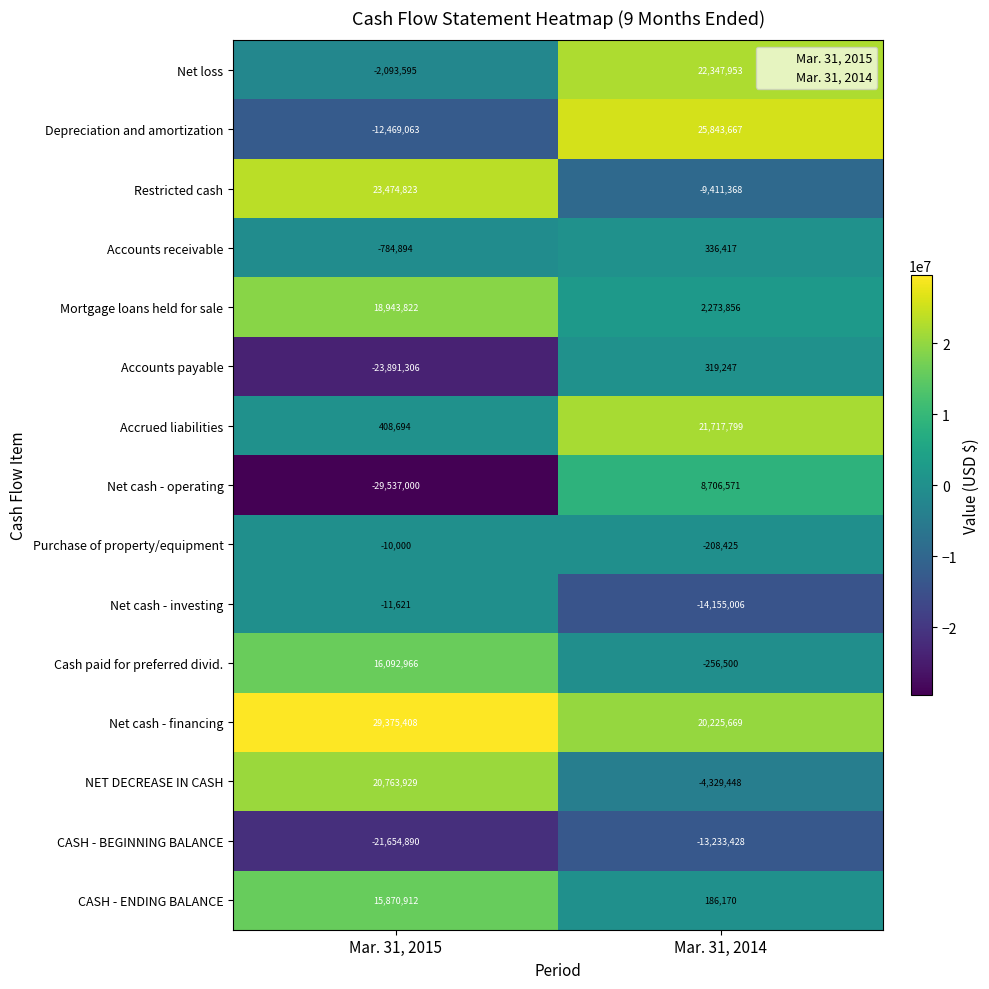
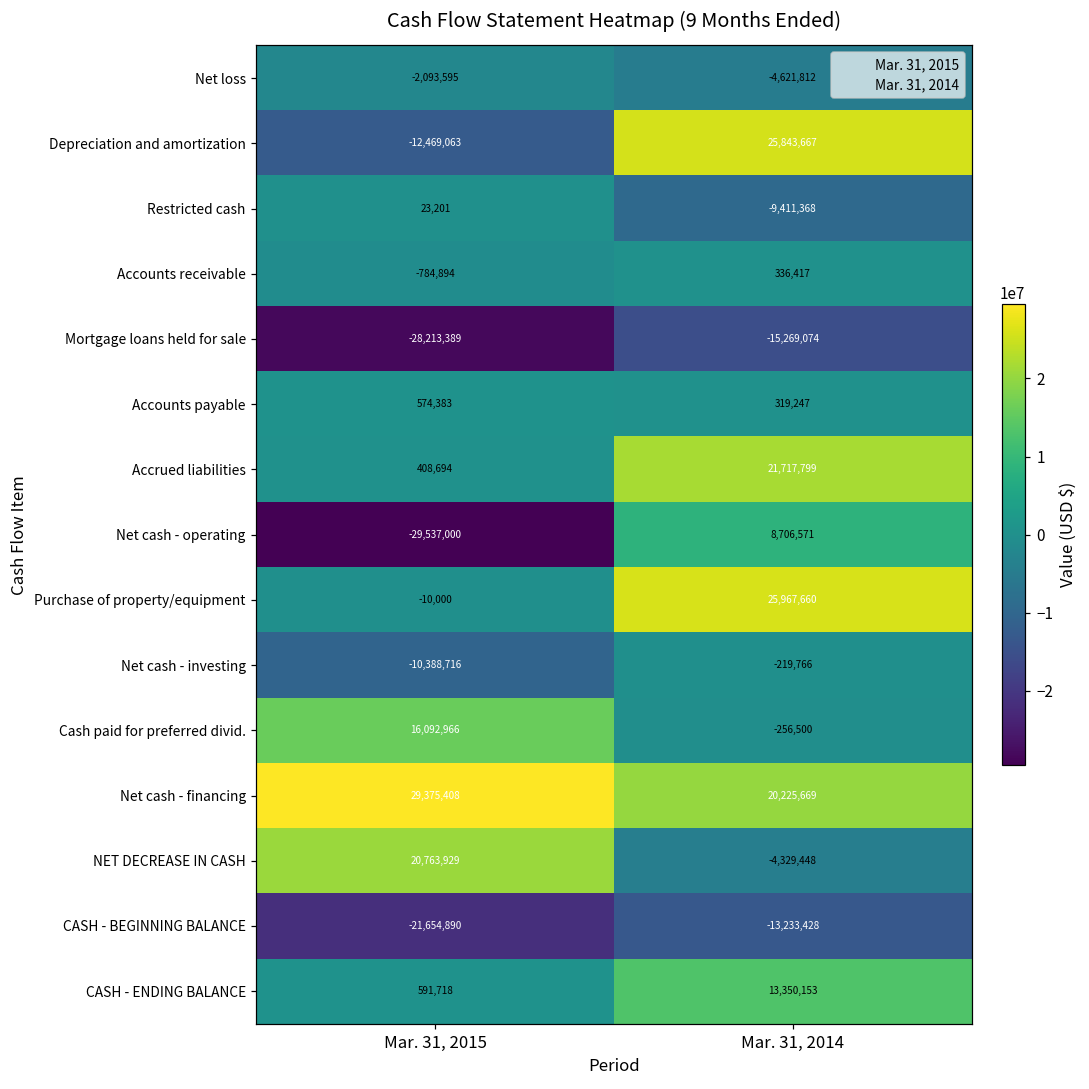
  {
    "Net loss": {
      "Mar. 31, 2015": "-2,093,595",
-     "Mar. 31, 2014": "22,347,953"
+     "Mar. 31, 2014": "-4,621,812"
    },
    "Depreciation and amortization": {
      "Mar. 31, 2015": "-12,469,063",
      "Mar. 31, 2014": "25,843,667"
    },
    "Restricted cash": {
-     "Mar. 31, 2015": "23,474,823",
+     "Mar. 31, 2015": "23,201",
      "Mar. 31, 2014": "-9,411,368"
    },
    "Accounts receivable": {
      "Mar. 31, 2015": "-784,894",
      "Mar. 31, 2014": "336,417"
    },
    "Mortgage loans held for sale": {
-     "Mar. 31, 2015": "18,943,822",
-     "Mar. 31, 2014": "2,273,856"
+     "Mar. 31, 2015": "-28,213,389",
+     "Mar. 31, 2014": "-15,269,074"
    },
    "Accounts payable": {
-     "Mar. 31, 2015": "-23,891,306",
+     "Mar. 31, 2015": "574,383",
      "Mar. 31, 2014": "319,247"
    },
    "Accrued liabilities": {
      "Mar. 31, 2015": "408,694",
      "Mar. 31, 2014": "21,717,799"
    },
    "Net cash - operating": {
      "Mar. 31, 2015": "-29,537,000",
      "Mar. 31, 2014": "8,706,571"
    },
    "Purchase of property/equipment": {
      "Mar. 31, 2015": "-10,000",
-     "Mar. 31, 2014": "-208,425"
+     "Mar. 31, 2014": "25,967,660"
    },
    "Net cash - investing": {
-     "Mar. 31, 2015": "-11,621",
-     "Mar. 31, 2014": "-14,155,006"
+     "Mar. 31, 2015": "-10,388,716",
+     "Mar. 31, 2014": "-219,766"
    },
    "Cash paid for preferred divid.": {
      "Mar. 31, 2015": "16,092,966",
      "Mar. 31, 2014": "-256,500"
    },
    "Net cash - financing": {
      "Mar. 31, 2015": "29,375,408",
      "Mar. 31, 2014": "20,225,669"
    },
    "NET DECREASE IN CASH": {
      "Mar. 31, 2015": "20,763,929",
      "Mar. 31, 2014": "-4,329,448"
    },
    "CASH - BEGINNING BALANCE": {
      "Mar. 31, 2015": "-21,654,890",
      "Mar. 31, 2014": "-13,233,428"
    },
    "CASH - ENDING BALANCE": {
-     "Mar. 31, 2015": "15,870,912",
-     "Mar. 31, 2014": "186,170"
+     "Mar. 31, 2015": "591,718",
+     "Mar. 31, 2014": "13,350,153"
    }
  }
